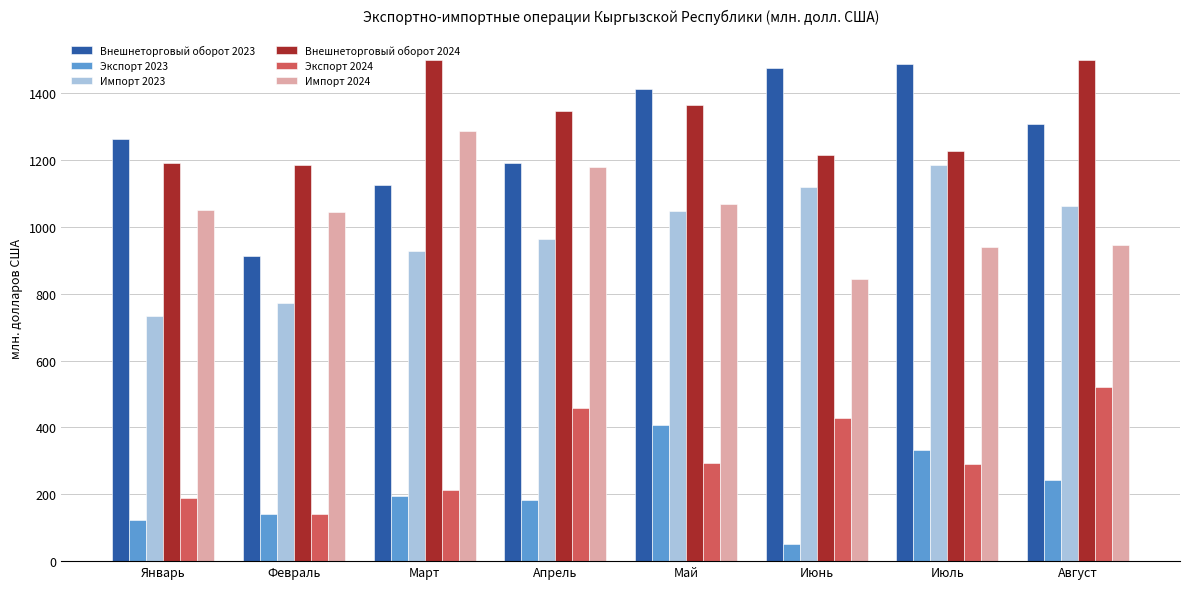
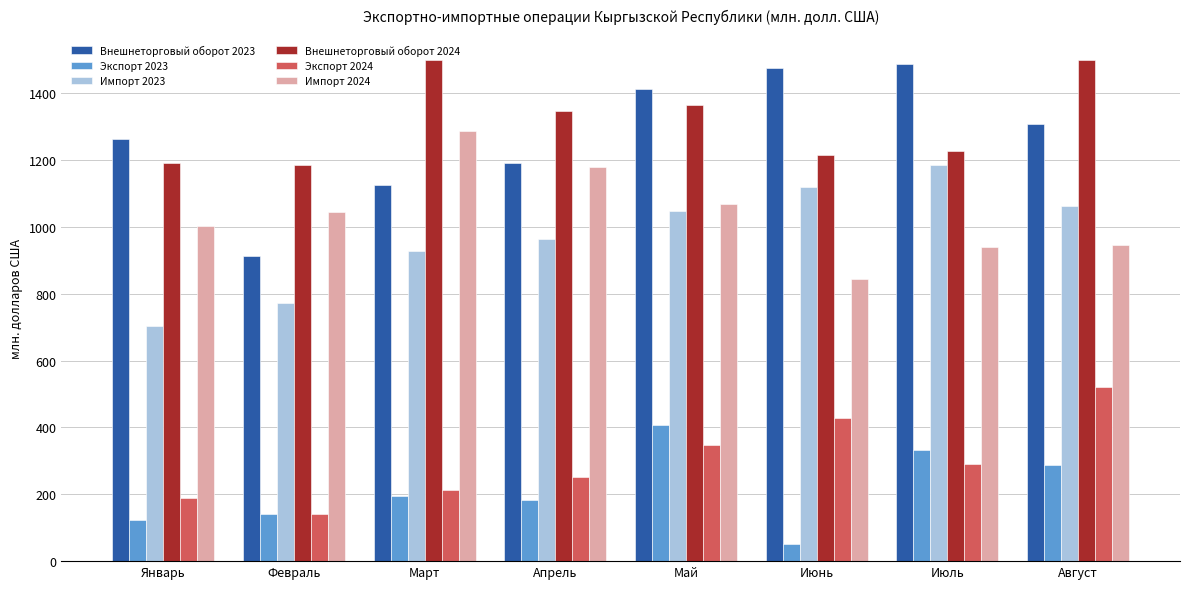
  {
    "Внешнеторговый оборот 2023": {
      "Январь": 1260,
      "Февраль": 910,
      "Март": 1120,
      "Апрель": 1190,
      "Май": 1410,
      "Июнь": 1480,
      "Июль": 1490,
      "Август": 1310
    },
    "Экспорт 2023": {
      "Январь": 120,
      "Февраль": 140,
      "Март": 200,
      "Апрель": 180,
      "Май": 410,
      "Июнь": 50,
      "Июль": 330,
-     "Август": 240
+     "Август": 290
    },
    "Импорт 2023": {
-     "Январь": 730,
+     "Январь": 700,
      "Февраль": 770,
      "Март": 930,
      "Апрель": 970,
      "Май": 1050,
      "Июнь": 1120,
      "Июль": 1190,
      "Август": 1060
    },
    "Внешнеторговый оборот 2024": {
      "Январь": 1190,
      "Февраль": 1180,
      "Март": 1500,
      "Апрель": 1350,
      "Май": 1360,
      "Июнь": 1220,
      "Июль": 1230,
      "Август": 1500
    },
    "Экспорт 2024": {
      "Январь": 190,
      "Февраль": 140,
      "Март": 210,
-     "Апрель": 460,
-     "Май": 290,
+     "Апрель": 250,
+     "Май": 350,
      "Июнь": 430,
      "Июль": 290,
      "Август": 520
    },
    "Импорт 2024": {
-     "Январь": 1050,
+     "Январь": 1000,
      "Февраль": 1040,
      "Март": 1290,
      "Апрель": 1180,
      "Май": 1070,
      "Июнь": 840,
      "Июль": 940,
      "Август": 950
    }
  }
